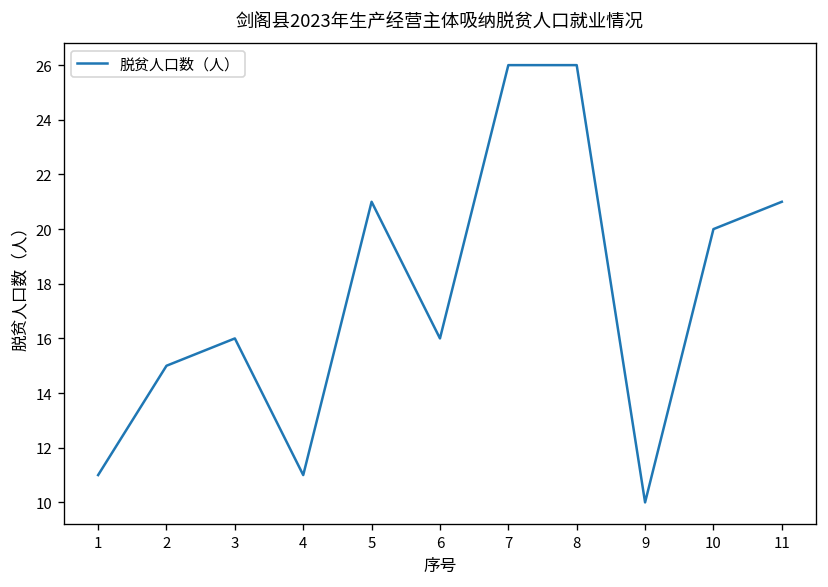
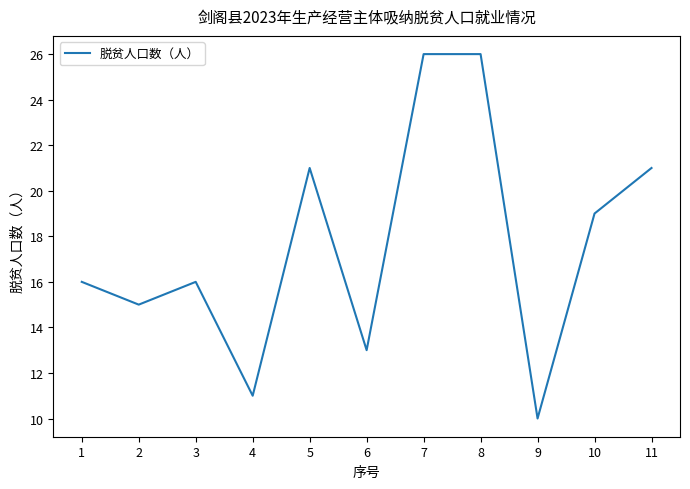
  {
-   "1": 11,
+   "1": 16,
    "2": 15,
    "3": 16,
    "4": 11,
    "5": 21,
-   "6": 16,
+   "6": 13,
    "7": 26,
    "8": 26,
    "9": 10,
-   "10": 20,
+   "10": 19,
    "11": 21
  }
